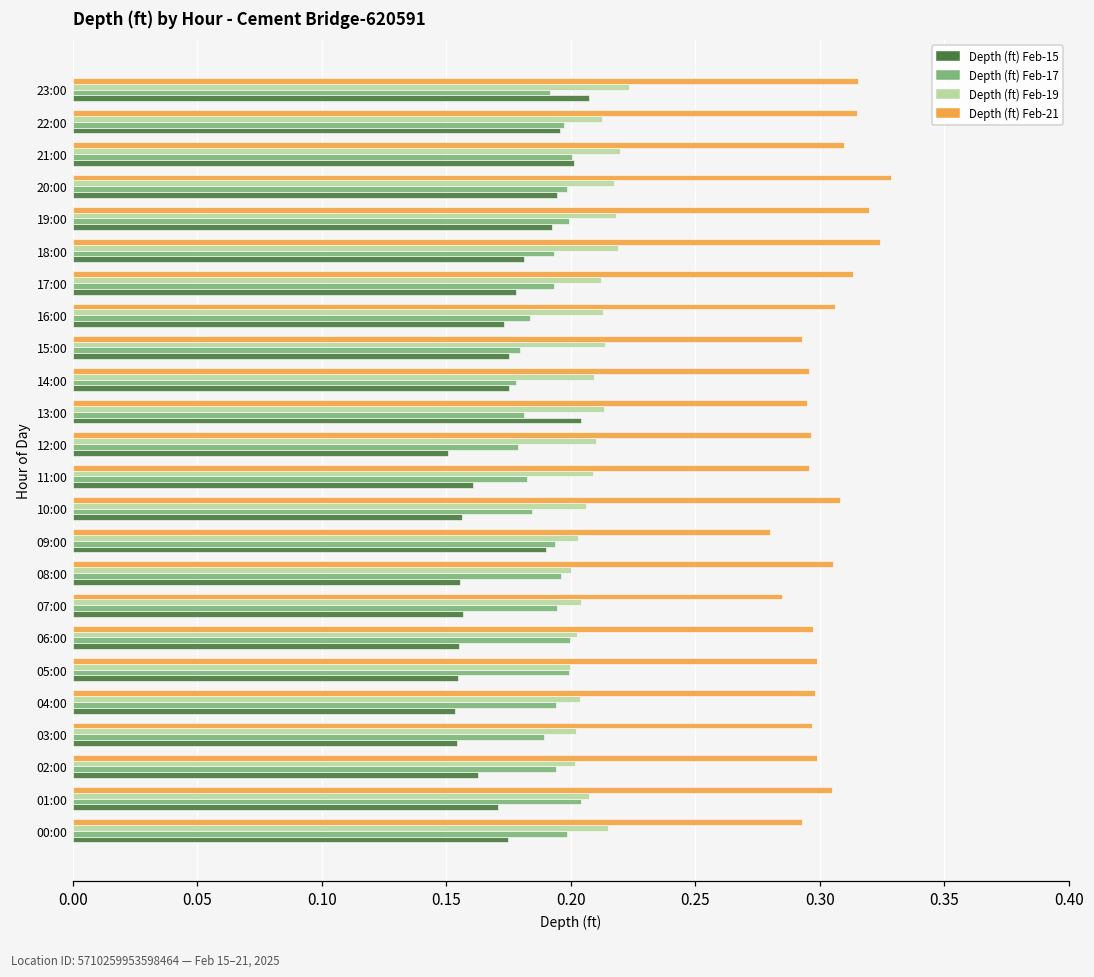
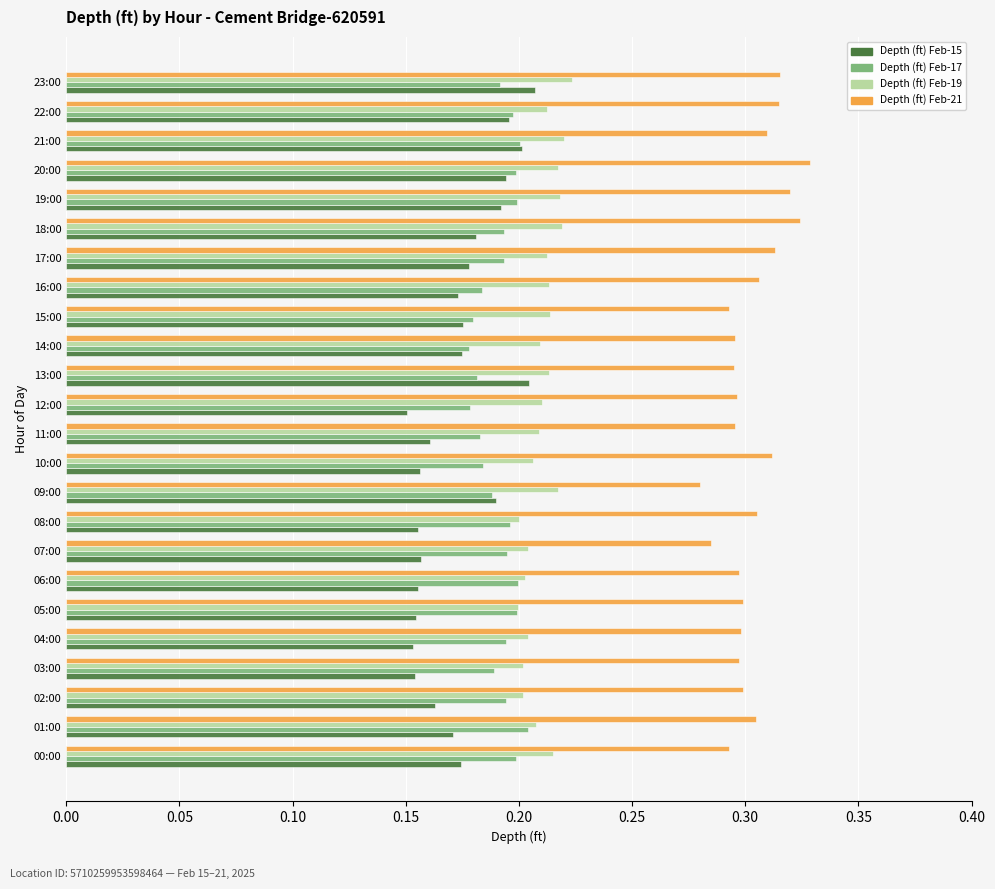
  {
    "Depth (ft) Feb-15": {
      "23:00": 0.207,
      "22:00": 0.196,
      "21:00": 0.201,
      "20:00": 0.194,
      "19:00": 0.192,
      "18:00": 0.181,
      "17:00": 0.178,
      "16:00": 0.173,
      "15:00": 0.175,
      "14:00": 0.175,
      "13:00": 0.204,
      "12:00": 0.151,
      "11:00": 0.161,
      "10:00": 0.156,
      "09:00": 0.190,
      "08:00": 0.156,
      "07:00": 0.157,
      "06:00": 0.155,
      "05:00": 0.155,
      "04:00": 0.153,
      "03:00": 0.154,
      "02:00": 0.163,
      "01:00": 0.171,
      "00:00": 0.175
    },
    "Depth (ft) Feb-17": {
      "23:00": 0.192,
      "22:00": 0.197,
      "21:00": 0.200,
      "20:00": 0.199,
      "19:00": 0.199,
      "18:00": 0.193,
      "17:00": 0.193,
      "16:00": 0.184,
      "15:00": 0.180,
      "14:00": 0.178,
      "13:00": 0.181,
      "12:00": 0.179,
      "11:00": 0.183,
      "10:00": 0.184,
-     "09:00": 0.194,
+     "09:00": 0.188,
      "08:00": 0.196,
      "07:00": 0.195,
      "06:00": 0.200,
      "05:00": 0.199,
      "04:00": 0.194,
      "03:00": 0.189,
      "02:00": 0.194,
      "01:00": 0.204,
      "00:00": 0.199
    },
    "Depth (ft) Feb-19": {
      "23:00": 0.223,
      "22:00": 0.213,
      "21:00": 0.220,
      "20:00": 0.217,
      "19:00": 0.218,
      "18:00": 0.219,
      "17:00": 0.212,
      "16:00": 0.213,
      "15:00": 0.214,
      "14:00": 0.210,
      "13:00": 0.214,
      "12:00": 0.210,
      "11:00": 0.209,
      "10:00": 0.206,
-     "09:00": 0.203,
+     "09:00": 0.217,
      "08:00": 0.200,
      "07:00": 0.204,
      "06:00": 0.203,
      "05:00": 0.200,
      "04:00": 0.204,
      "03:00": 0.202,
      "02:00": 0.202,
      "01:00": 0.207,
      "00:00": 0.215
    },
    "Depth (ft) Feb-21": {
      "23:00": 0.315,
      "22:00": 0.315,
      "21:00": 0.310,
      "20:00": 0.329,
      "19:00": 0.320,
      "18:00": 0.324,
      "17:00": 0.313,
      "16:00": 0.306,
      "15:00": 0.293,
      "14:00": 0.296,
      "13:00": 0.295,
      "12:00": 0.296,
      "11:00": 0.296,
-     "10:00": 0.308,
+     "10:00": 0.312,
      "09:00": 0.280,
      "08:00": 0.305,
      "07:00": 0.285,
      "06:00": 0.297,
      "05:00": 0.299,
      "04:00": 0.298,
      "03:00": 0.297,
      "02:00": 0.299,
      "01:00": 0.305,
      "00:00": 0.293
    }
  }
